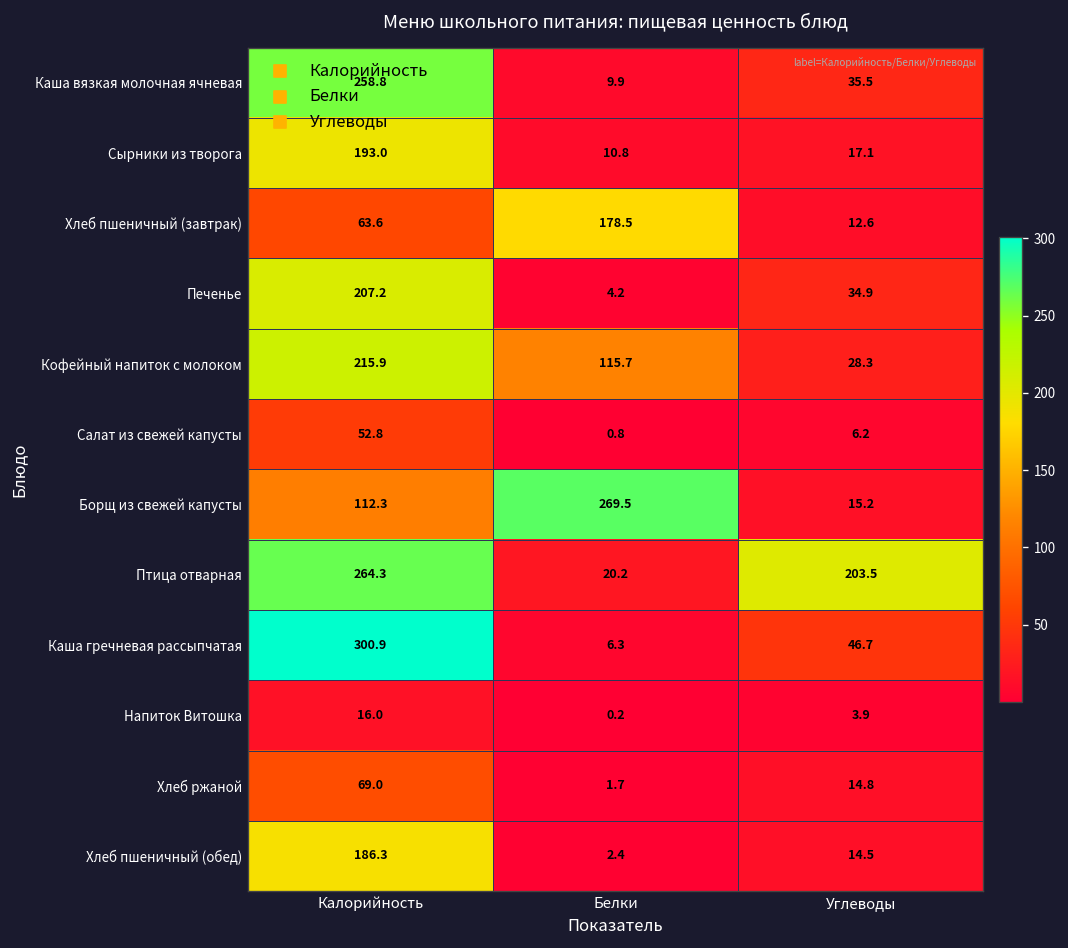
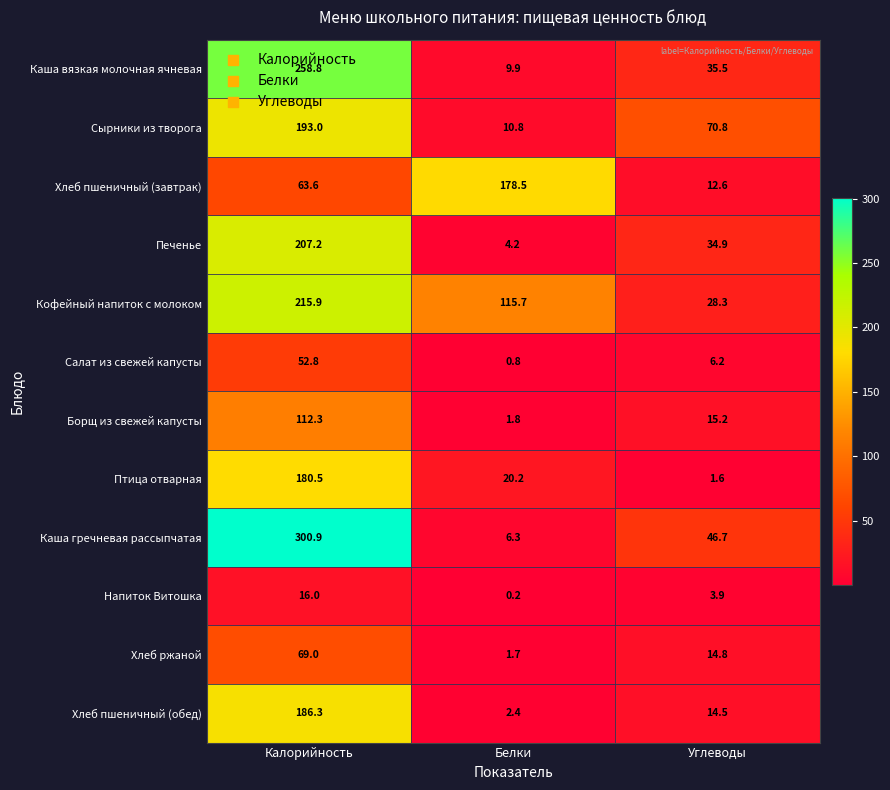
  {
    "Каша вязкая молочная ячневая": {
      "Калорийность": 258.8,
      "Белки": 9.9
    },
    "Сырники из творога": {
      "Калорийность": 193.0,
      "Белки": 10.8,
-     "Углеводы": 17.1
+     "Углеводы": 70.8
    },
    "Хлеб пшеничный (завтрак)": {
      "Калорийность": 63.6,
      "Белки": 178.5,
      "Углеводы": 12.6
    },
    "Печенье": {
      "Калорийность": 207.2,
      "Белки": 4.2,
      "Углеводы": 34.9
    },
    "Кофейный напиток с молоком": {
      "Калорийность": 215.9,
      "Белки": 115.7,
      "Углеводы": 28.3
    },
    "Салат из свежей капусты": {
      "Калорийность": 52.8,
      "Белки": 0.8,
      "Углеводы": 6.2
    },
    "Борщ из свежей капусты": {
      "Калорийность": 112.3,
-     "Белки": 269.5,
+     "Белки": 1.8,
      "Углеводы": 15.2
    },
    "Птица отварная": {
-     "Калорийность": 264.3,
+     "Калорийность": 180.5,
      "Белки": 20.2,
-     "Углеводы": 203.5
+     "Углеводы": 1.6
    },
    "Каша гречневая рассыпчатая": {
      "Калорийность": 300.9,
      "Белки": 6.3,
      "Углеводы": 46.7
    },
    "Напиток Витошка": {
      "Калорийность": 16.0,
      "Белки": 0.2,
      "Углеводы": 3.9
    },
    "Хлеб ржаной": {
      "Калорийность": 69.0,
      "Белки": 1.7,
      "Углеводы": 14.8
    },
    "Хлеб пшеничный (обед)": {
      "Калорийность": 186.3,
      "Белки": 2.4,
      "Углеводы": 14.5
    }
  }
